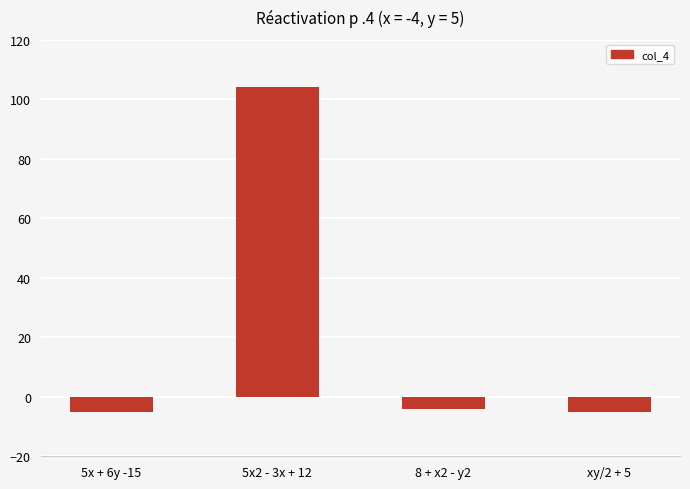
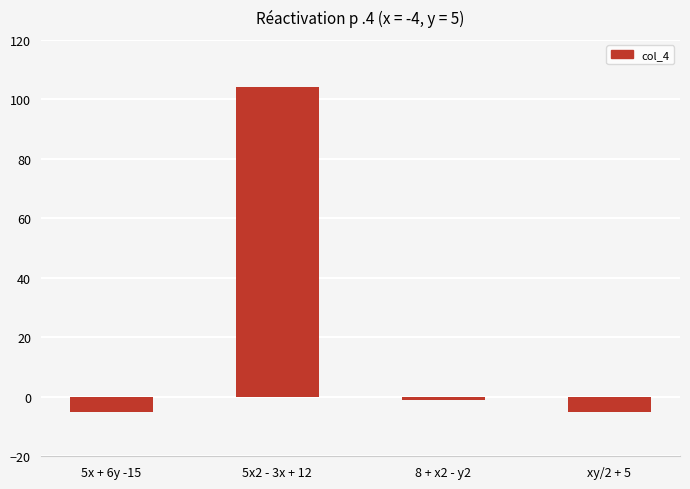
  {
    "5x + 6y -15": -5,
    "5x2 - 3x + 12": 104,
-   "8 + x2 - y2": -4,
+   "8 + x2 - y2": -1,
    "xy/2 + 5": -5
  }
